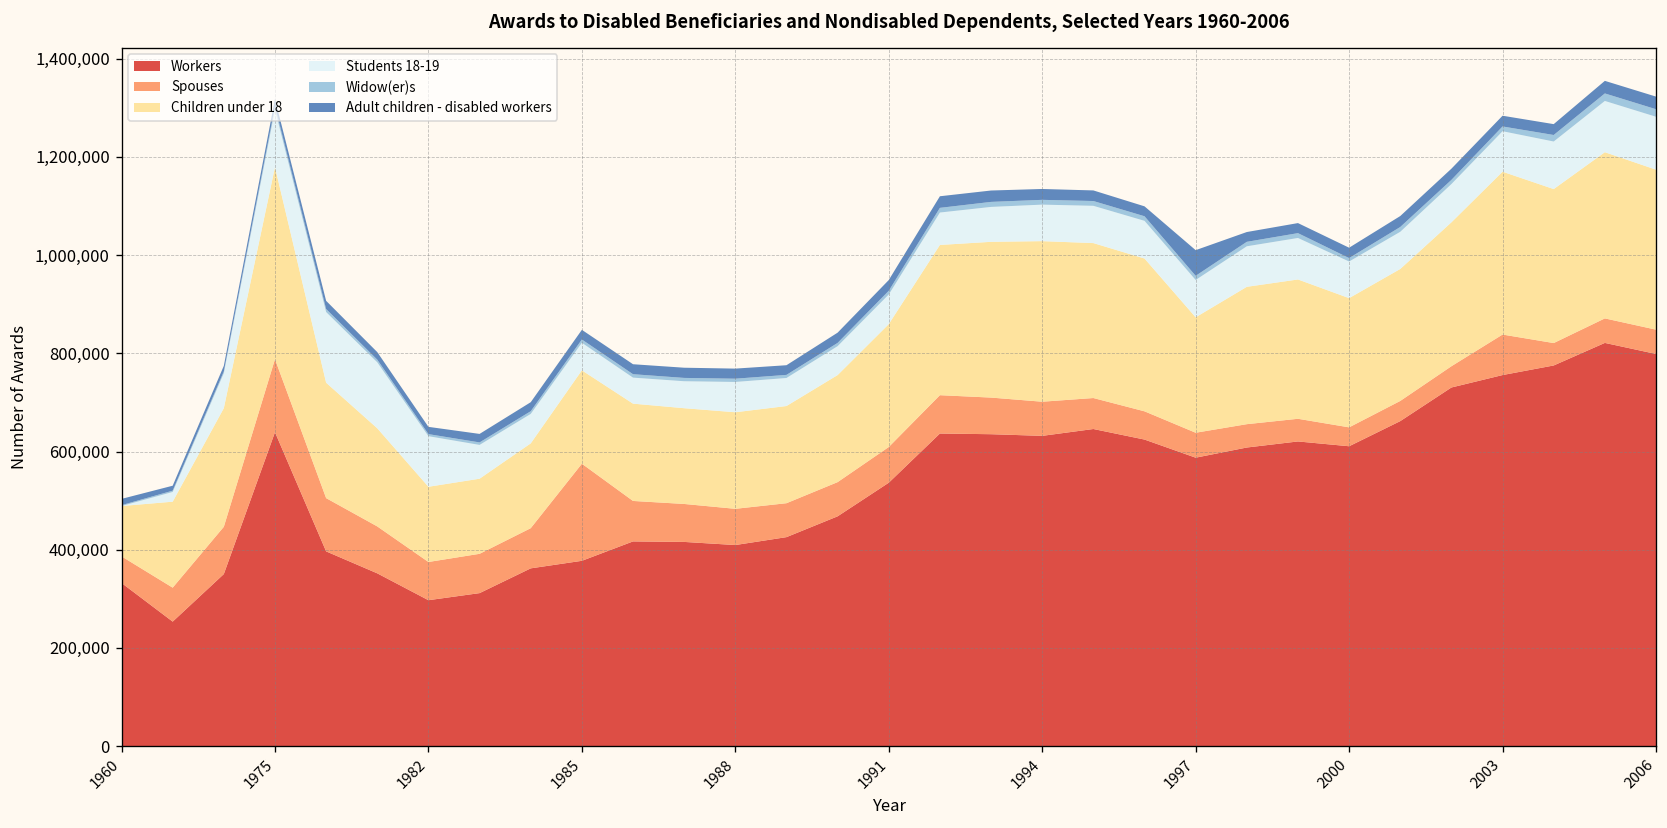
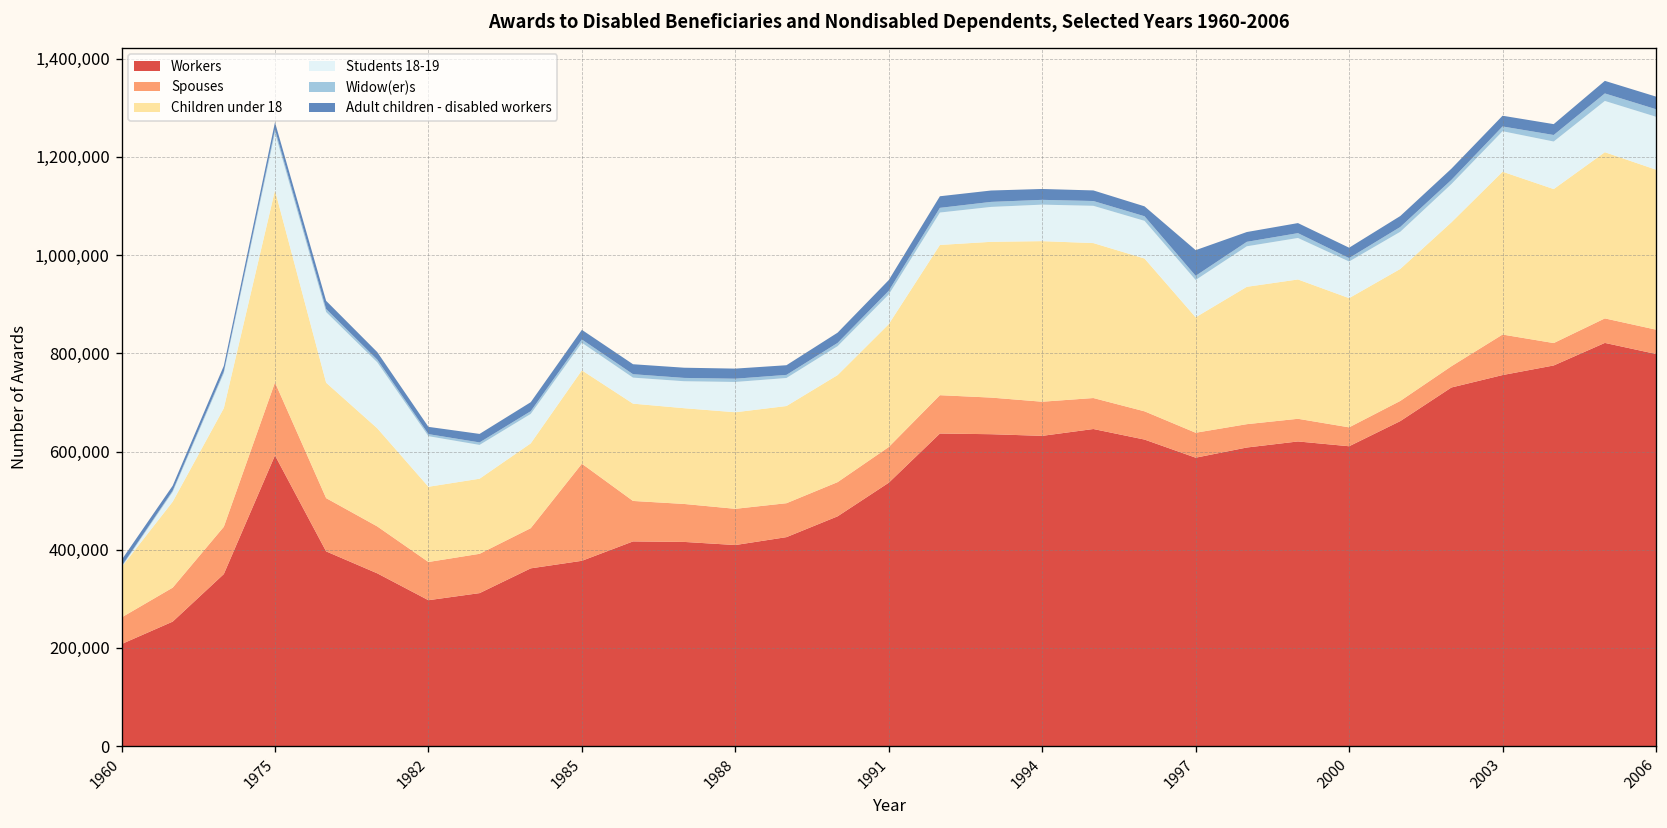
  {
    "Workers": {
-     "1960": "330,000",
-     "1975": "640,000",
+     "1960": "210,000",
+     "1975": "590,000",
      "1982": "300,000",
      "1985": "380,000",
      "1988": "410,000",
      "1991": "540,000",
      "1994": "630,000",
      "1997": "590,000",
      "2000": "610,000",
      "2003": "760,000",
      "2006": "800,000"
    },
    "Spouses": {
      "1960": "50,000",
      "1975": "150,000",
      "1982": "80,000",
      "1985": "200,000",
      "1988": "70,000",
      "1991": "70,000",
      "1994": "70,000",
      "1997": "50,000",
      "2000": "40,000",
      "2003": "80,000",
      "2006": "50,000"
    },
    "Children under 18": {
      "1975": "390,000",
      "1982": "150,000",
      "1985": "190,000",
      "1988": "200,000",
      "1991": "250,000",
      "1994": "330,000",
      "1997": "240,000",
      "2000": "260,000",
      "2003": "330,000",
      "2006": "330,000"
    },
    "Students 18-19": {
      "1985": "60,000",
      "1988": "60,000",
      "1991": "60,000",
      "1994": "70,000",
      "1997": "80,000",
      "2000": "70,000",
      "2003": "80,000",
      "2006": "110,000"
    },
    "Widow(er)s": {
      "1985": "10,000",
      "1988": "10,000",
      "1991": "10,000",
      "1994": "10,000",
      "1997": "10,000",
      "2000": "10,000",
      "2003": "10,000",
      "2006": "20,000"
    },
    "Adult children - disabled workers": {
      "1960": "10,000",
      "1982": "10,000",
      "1985": "20,000",
      "1988": "20,000",
      "1991": "20,000",
      "1994": "20,000",
      "1997": "50,000",
      "2000": "20,000",
      "2003": "20,000",
      "2006": "30,000"
    }
  }
